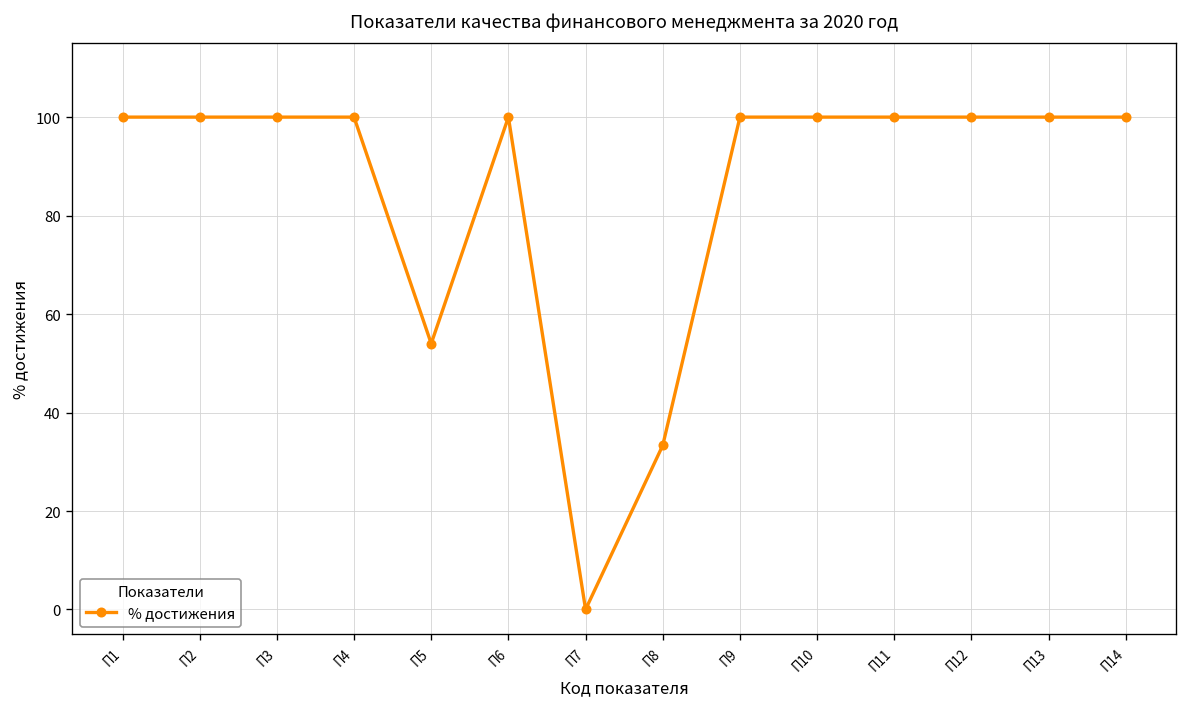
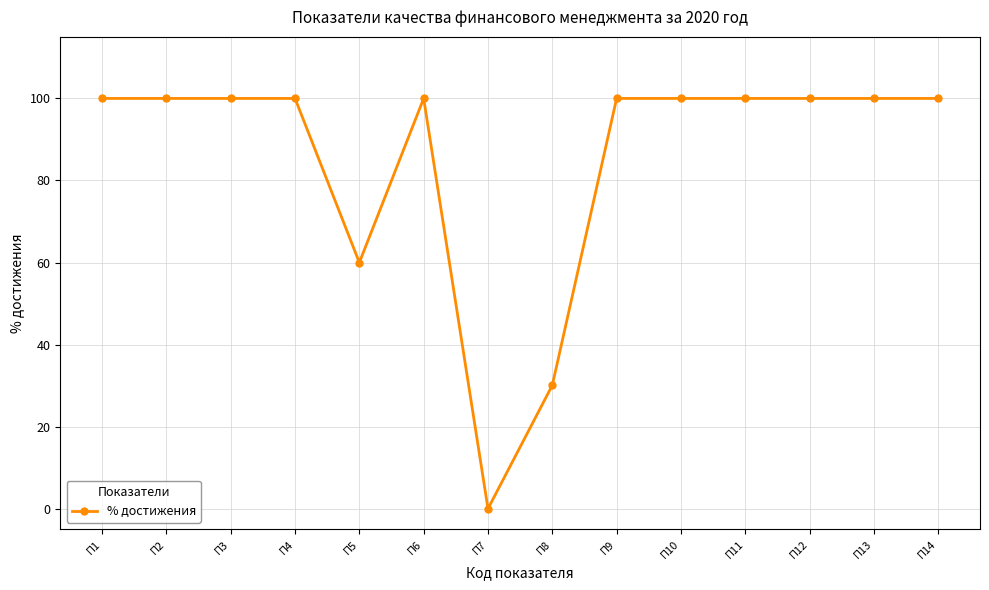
  {
    "П1": 100,
    "П2": 100,
    "П3": 100,
    "П4": 100,
-   "П5": 54,
+   "П5": 60,
    "П6": 100,
    "П7": 0,
-   "П8": 33,
+   "П8": 30,
    "П9": 100,
    "П10": 100,
    "П11": 100,
    "П12": 100,
    "П13": 100,
    "П14": 100
  }
